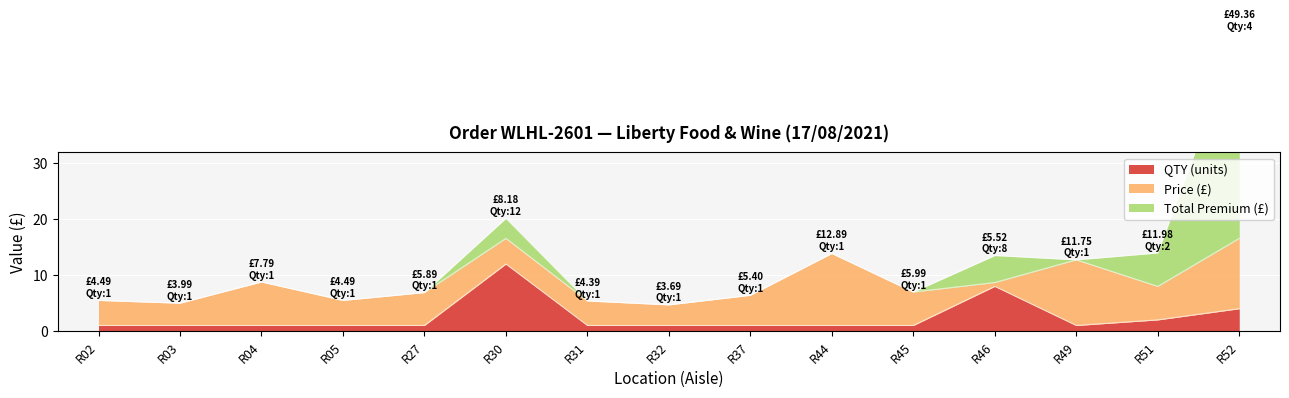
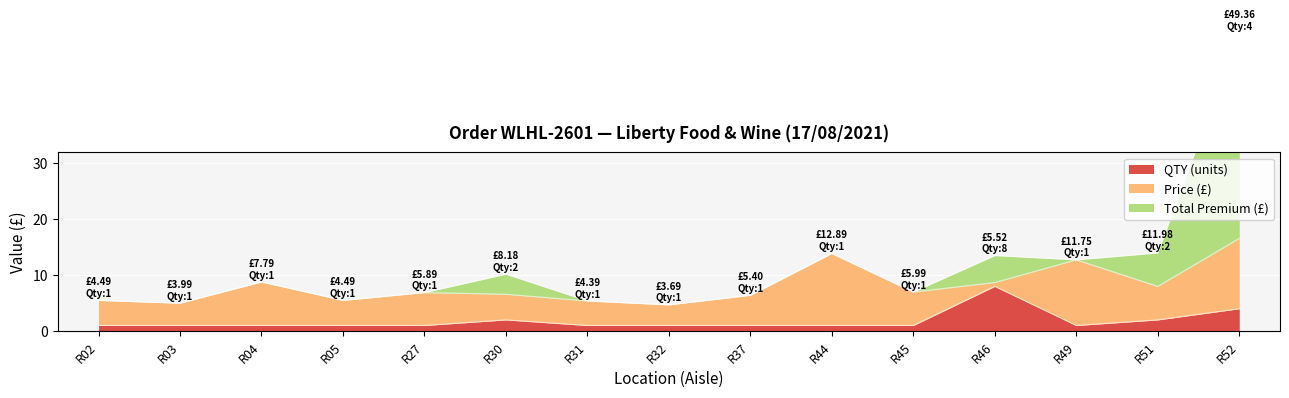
  {
    "QTY (units)": {
-     "R30": 12
+     "R30": 2
    },
    "Price (£)": {
      "R30": 5,
      "R46": 1,
      "R51": 6,
      "R52": 13
    }
  }
